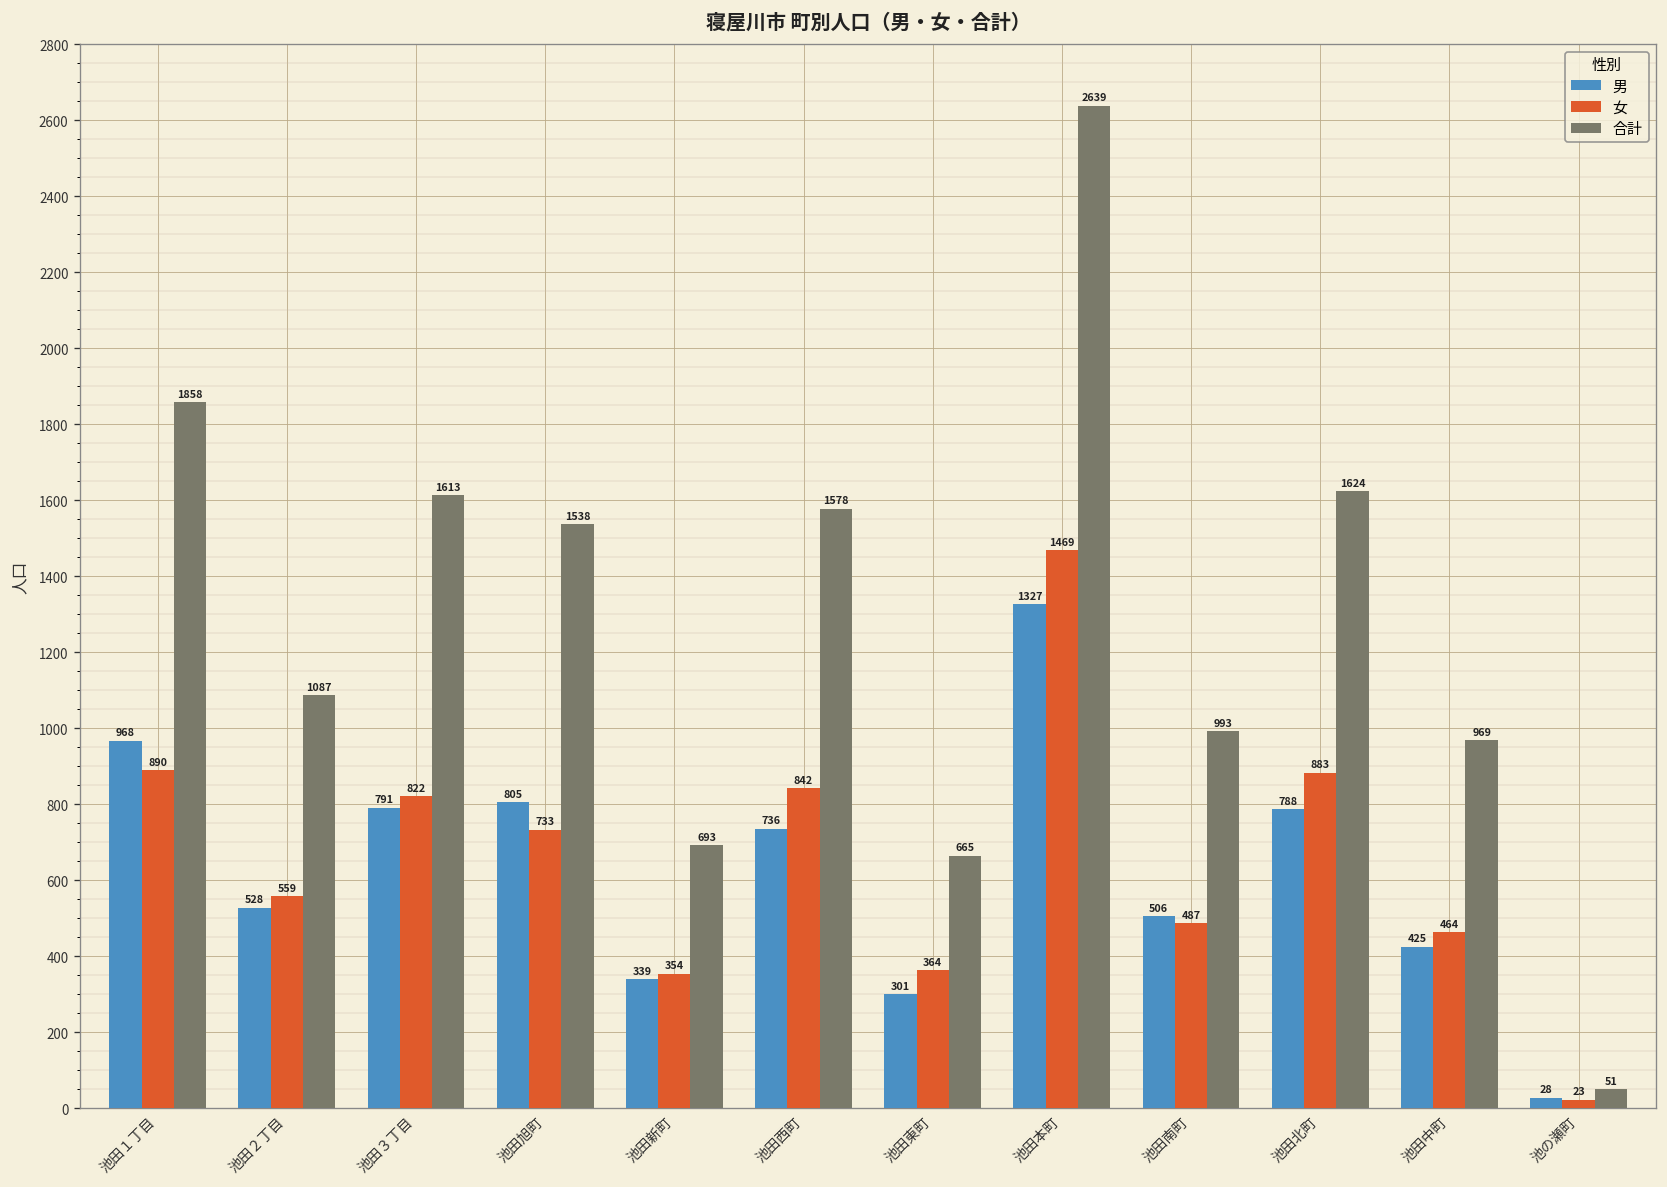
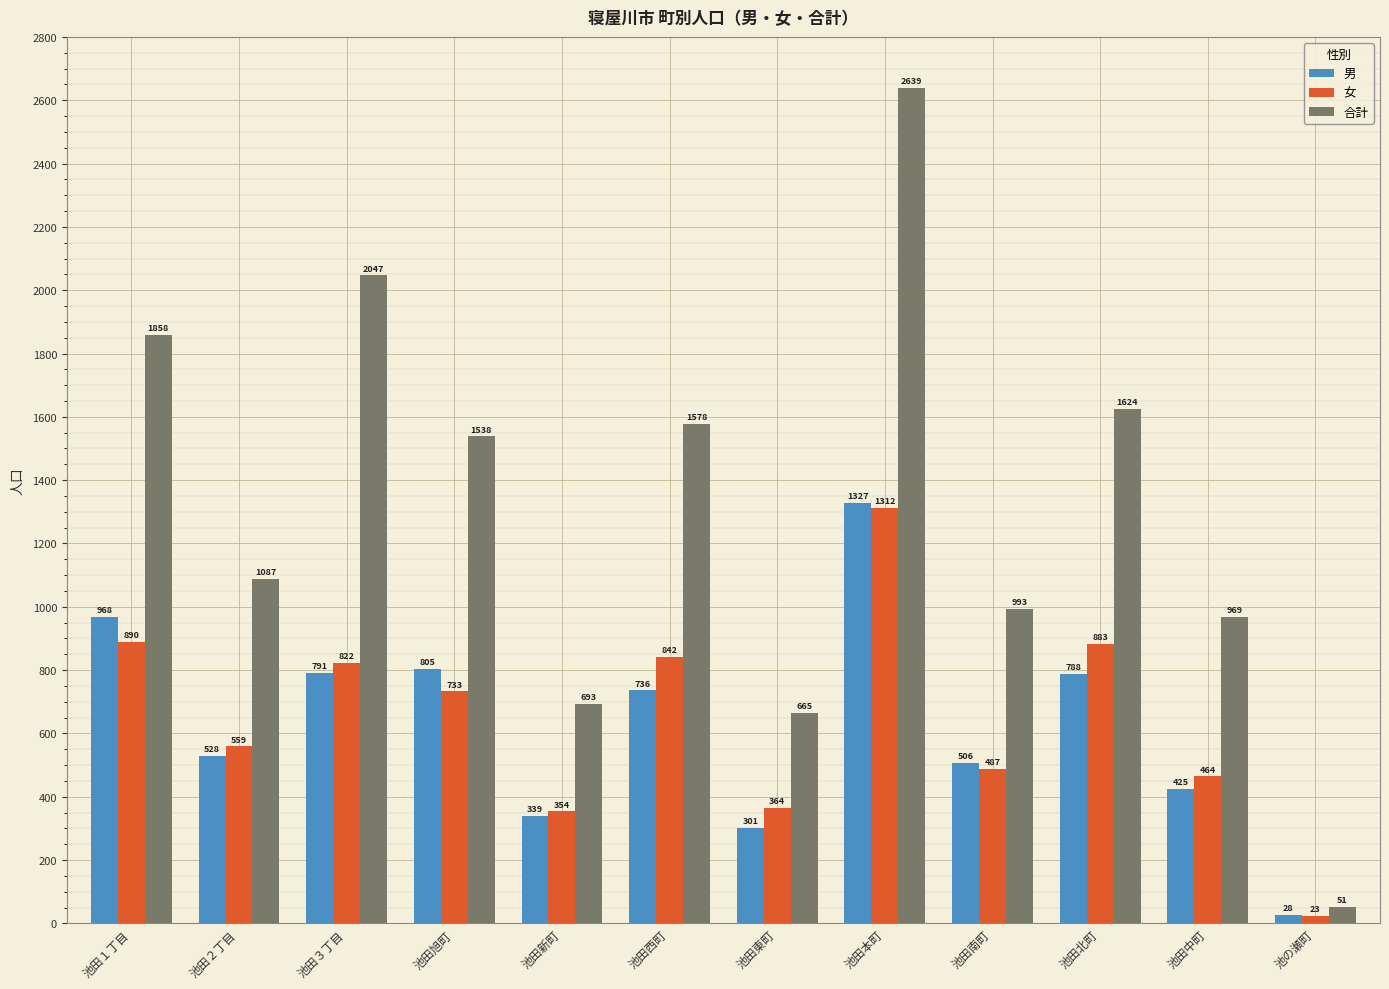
  {
    "男": {
      "池田１丁目": 968,
      "池田２丁目": 528,
      "池田３丁目": 791,
      "池田旭町": 805,
      "池田新町": 339,
      "池田西町": 736,
      "池田東町": 301,
      "池田本町": 1327,
      "池田南町": 506,
      "池田北町": 788,
      "池田中町": 425,
      "池の瀬町": 28
    },
    "女": {
      "池田１丁目": 890,
      "池田２丁目": 559,
      "池田３丁目": 822,
      "池田旭町": 733,
      "池田新町": 354,
      "池田西町": 842,
      "池田東町": 364,
-     "池田本町": 1469,
+     "池田本町": 1312,
      "池田南町": 487,
      "池田北町": 883,
      "池田中町": 464,
      "池の瀬町": 23
    },
    "合計": {
      "池田１丁目": 1858,
      "池田２丁目": 1087,
-     "池田３丁目": 1613,
+     "池田３丁目": 2047,
      "池田旭町": 1538,
      "池田新町": 693,
      "池田西町": 1578,
      "池田東町": 665,
      "池田本町": 2639,
      "池田南町": 993,
      "池田北町": 1624,
      "池田中町": 969,
      "池の瀬町": 51
    }
  }
